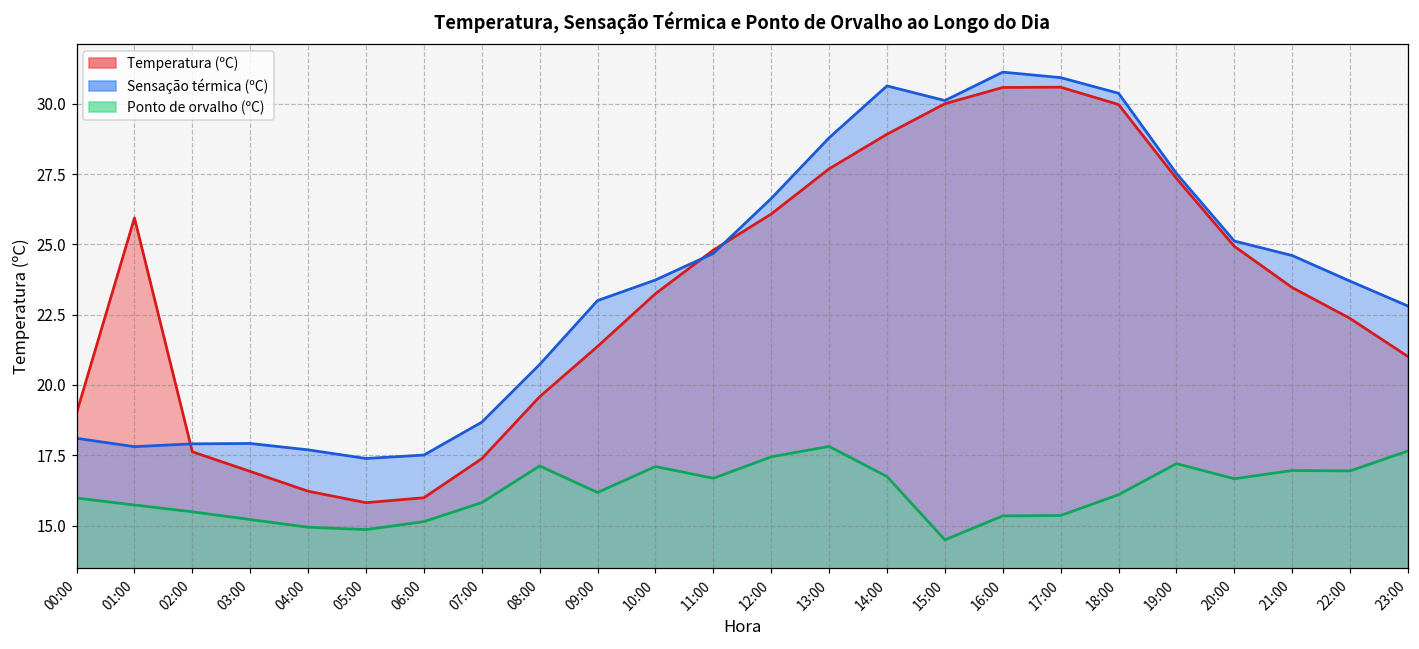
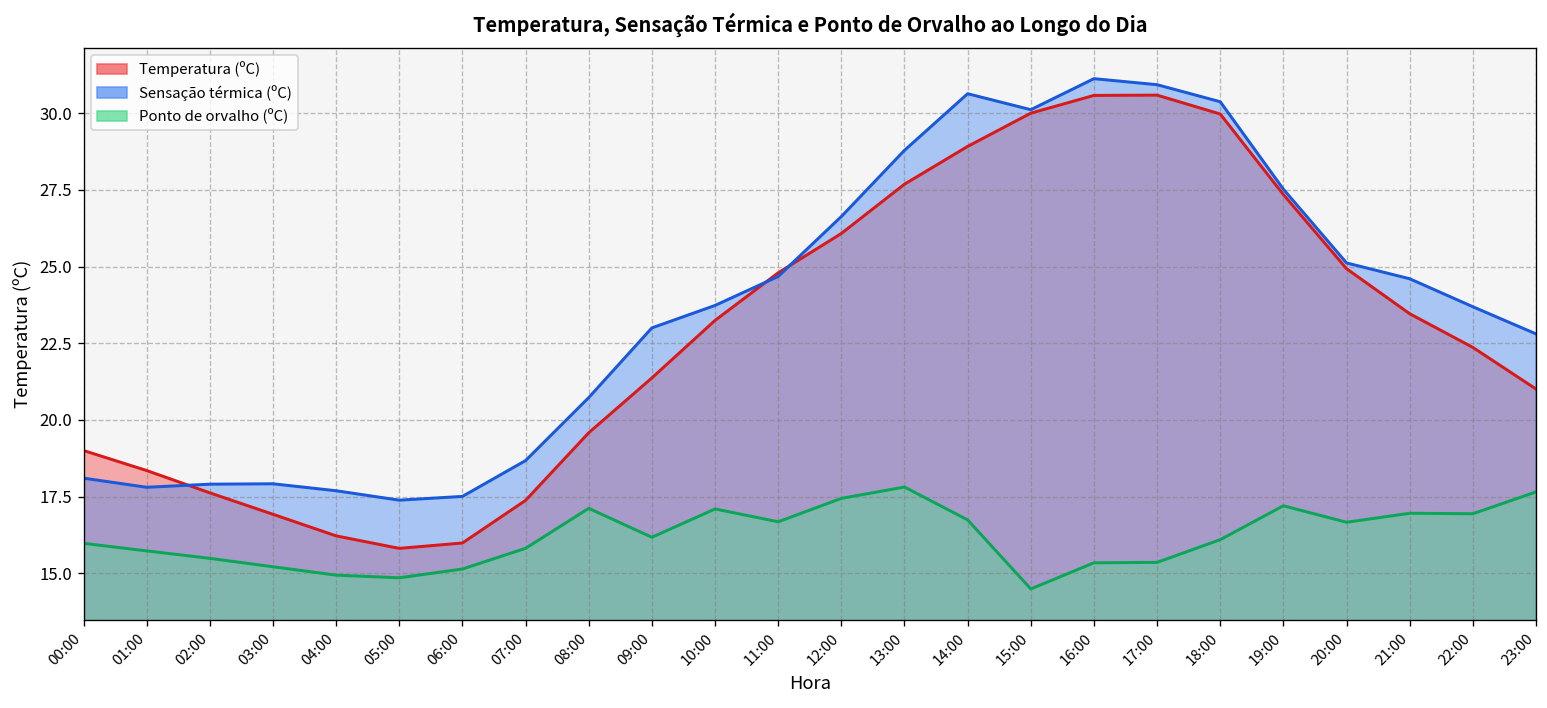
  {
    "Temperatura (ºC)": {
      "00:00": 19.0,
-     "01:00": 25.9,
+     "01:00": 18.4,
      "02:00": 17.6,
      "03:00": 16.9,
      "04:00": 16.2,
      "05:00": 15.8,
      "06:00": 16.0,
      "07:00": 17.4,
      "08:00": 19.6,
      "09:00": 21.4,
      "10:00": 23.2,
      "11:00": 24.8,
      "12:00": 26.1,
      "13:00": 27.7,
      "14:00": 28.9,
      "15:00": 30.0,
      "16:00": 30.6,
      "17:00": 30.6,
      "18:00": 30.0,
      "19:00": 27.3,
      "20:00": 24.9,
      "21:00": 23.5,
      "22:00": 22.4,
      "23:00": 21.0
    },
    "Sensação térmica (ºC)": {
      "00:00": 18.1,
      "01:00": 17.8,
      "02:00": 17.9,
      "03:00": 17.9,
      "04:00": 17.7,
      "05:00": 17.4,
      "06:00": 17.5,
      "07:00": 18.7,
      "08:00": 20.7,
      "09:00": 23.0,
      "10:00": 23.7,
      "11:00": 24.7,
      "12:00": 26.6,
      "13:00": 28.8,
      "14:00": 30.6,
      "15:00": 30.1,
      "16:00": 31.1,
      "17:00": 30.9,
      "18:00": 30.4,
      "19:00": 27.5,
      "20:00": 25.1,
      "21:00": 24.6,
      "22:00": 23.7,
      "23:00": 22.8
    },
    "Ponto de orvalho (ºC)": {
      "00:00": 16.0,
      "01:00": 15.7,
      "02:00": 15.5,
      "03:00": 15.2,
      "04:00": 14.9,
      "05:00": 14.9,
      "06:00": 15.1,
      "07:00": 15.8,
      "08:00": 17.1,
      "09:00": 16.2,
      "10:00": 17.1,
      "11:00": 16.7,
      "12:00": 17.4,
      "13:00": 17.8,
      "14:00": 16.7,
      "15:00": 14.5,
      "16:00": 15.3,
      "17:00": 15.4,
      "18:00": 16.1,
      "19:00": 17.2,
      "20:00": 16.7,
      "21:00": 17.0,
      "22:00": 16.9,
      "23:00": 17.7
    }
  }
